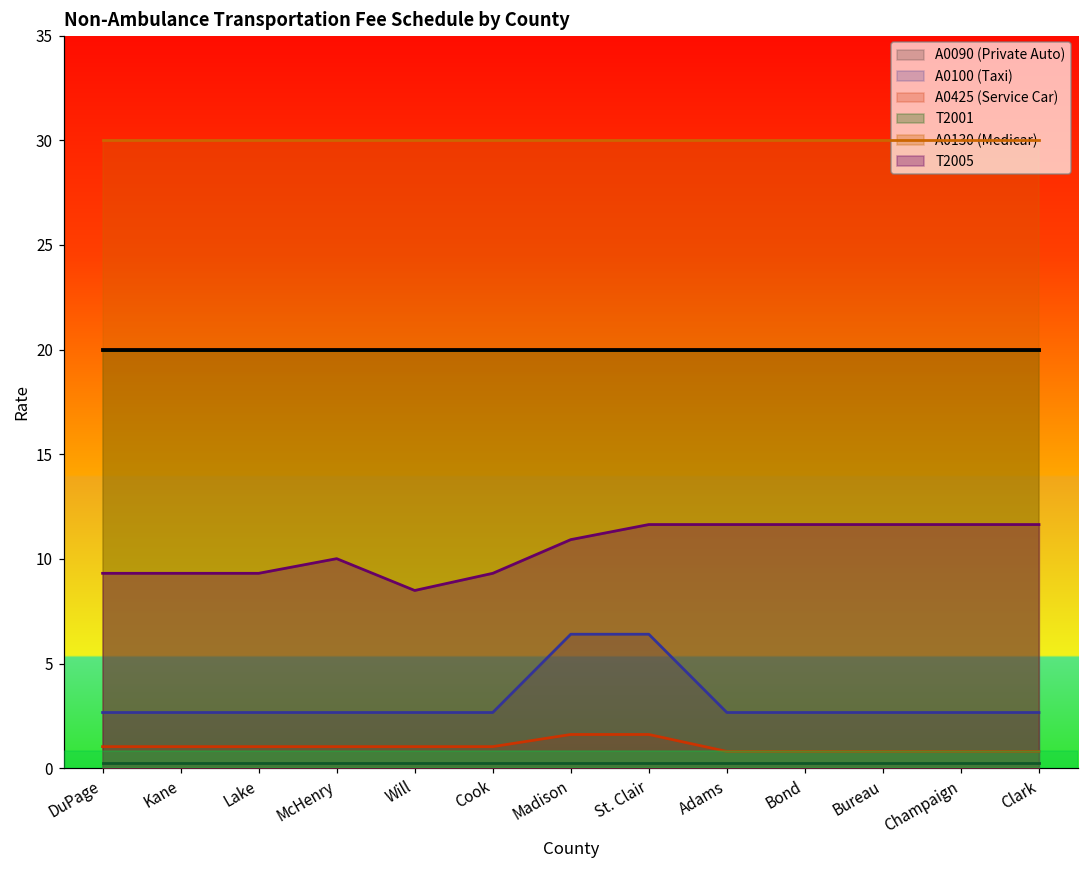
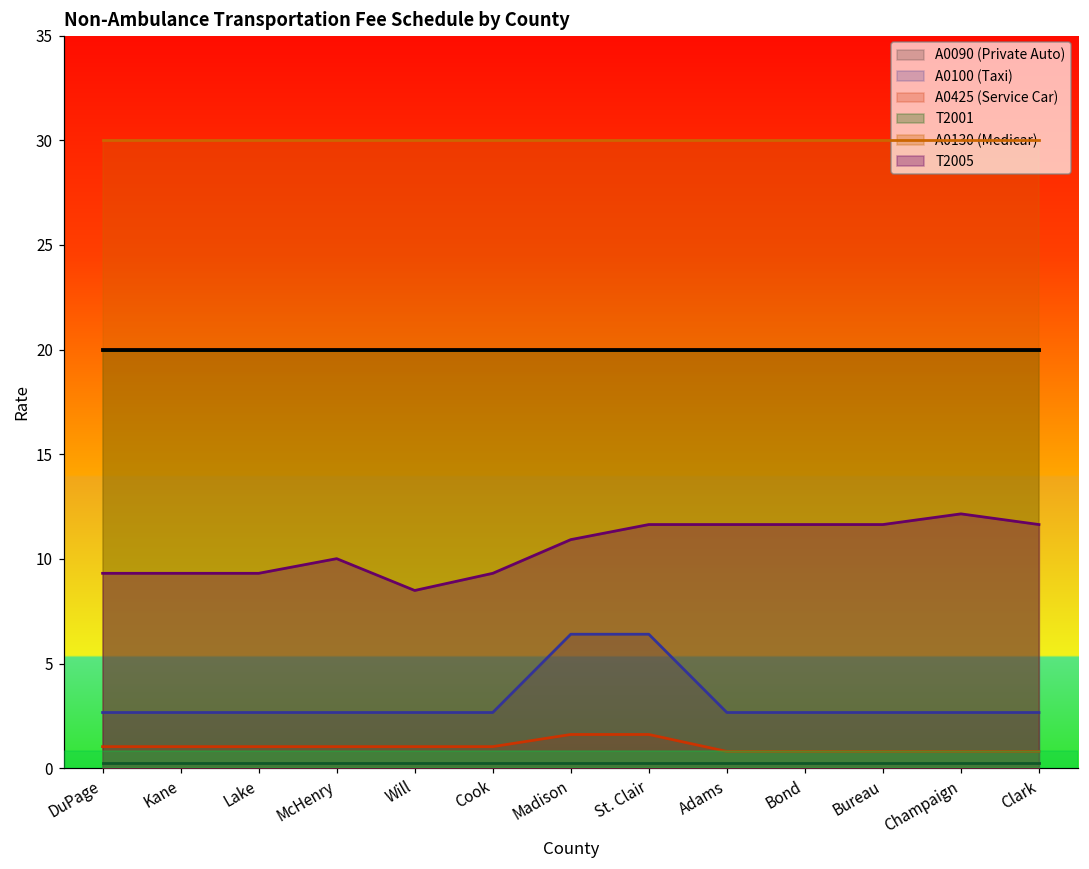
  {
    "T2005": {
      "DuPage": 9.3,
      "Kane": 9.3,
      "Lake": 9.3,
      "McHenry": 10.0,
      "Will": 8.5,
      "Cook": 9.3,
      "Madison": 10.9,
      "St. Clair": 11.6,
      "Adams": 11.6,
      "Bond": 11.6,
      "Bureau": 11.6,
-     "Champaign": 11.6,
+     "Champaign": 12.2,
      "Clark": 11.6
    }
  }
